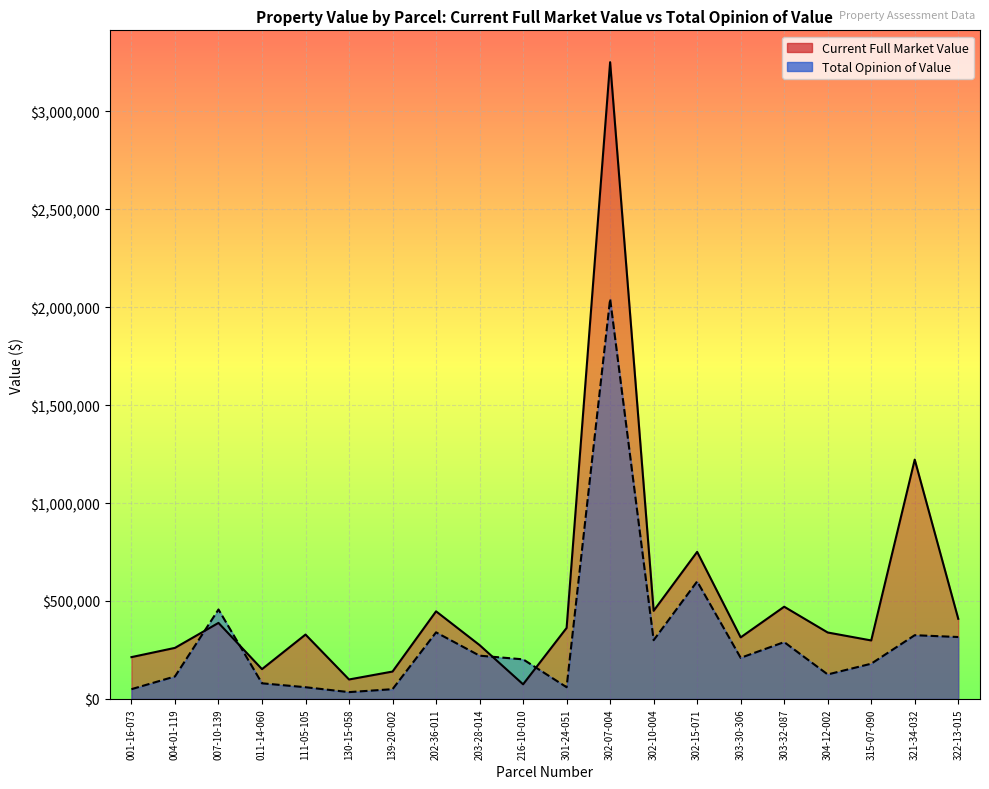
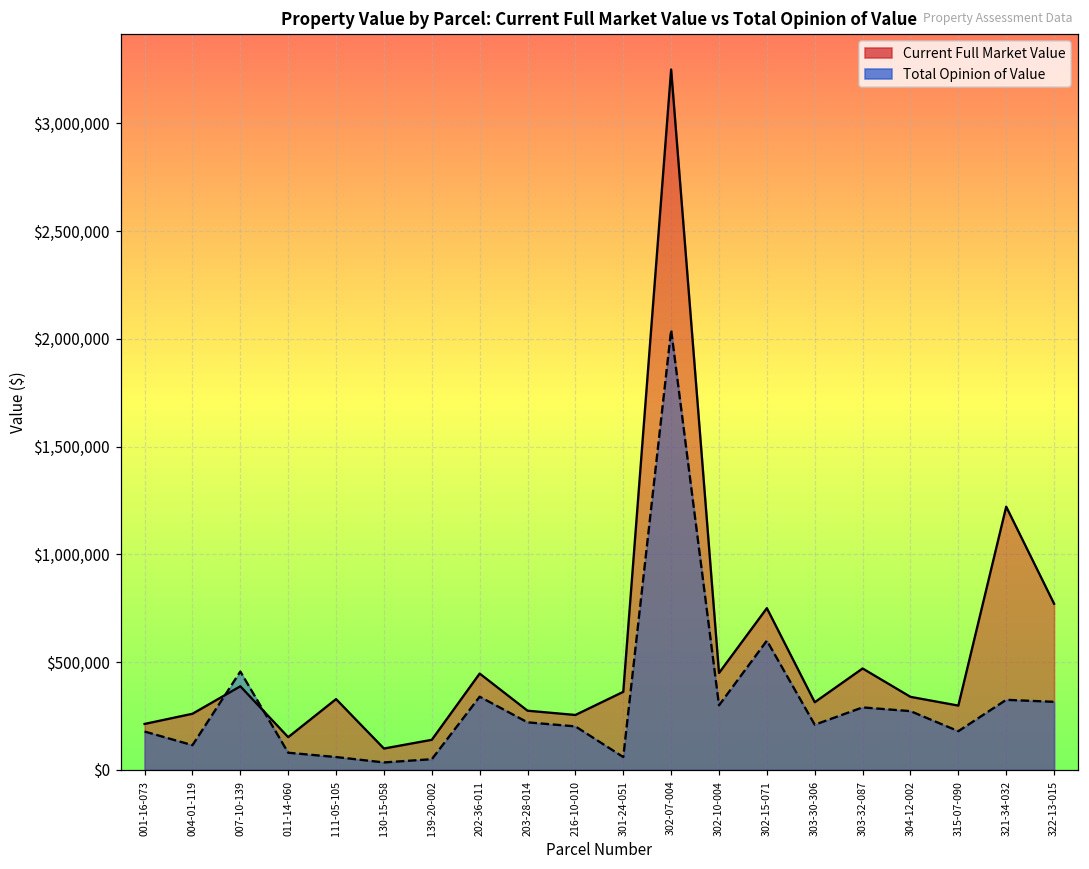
  {
    "Current Full Market Value": {
      "001-16-073": "$210,000",
      "004-01-119": "$260,000",
      "007-10-139": "$390,000",
      "011-14-060": "$150,000",
      "111-05-105": "$330,000",
      "130-15-058": "$100,000",
      "139-20-002": "$140,000",
      "202-36-011": "$450,000",
      "203-28-014": "$280,000",
-     "216-10-010": "$70,000",
+     "216-10-010": "$260,000",
      "301-24-051": "$360,000",
      "302-07-004": "$3,250,000",
      "302-10-004": "$450,000",
      "302-15-071": "$750,000",
      "303-30-306": "$310,000",
      "303-32-087": "$470,000",
      "304-12-002": "$340,000",
      "315-07-090": "$300,000",
      "321-34-032": "$1,220,000",
-     "322-13-015": "$410,000"
+     "322-13-015": "$770,000"
    },
    "Total Opinion of Value": {
-     "001-16-073": "$50,000",
+     "001-16-073": "$180,000",
      "004-01-119": "$120,000",
      "007-10-139": "$460,000",
      "011-14-060": "$80,000",
      "111-05-105": "$60,000",
      "130-15-058": "$40,000",
      "139-20-002": "$50,000",
      "202-36-011": "$340,000",
      "203-28-014": "$220,000",
      "216-10-010": "$200,000",
      "301-24-051": "$60,000",
      "302-07-004": "$2,040,000",
      "302-10-004": "$300,000",
      "302-15-071": "$600,000",
      "303-30-306": "$210,000",
      "303-32-087": "$290,000",
-     "304-12-002": "$130,000",
+     "304-12-002": "$270,000",
      "315-07-090": "$180,000",
      "321-34-032": "$330,000",
      "322-13-015": "$320,000"
    }
  }
